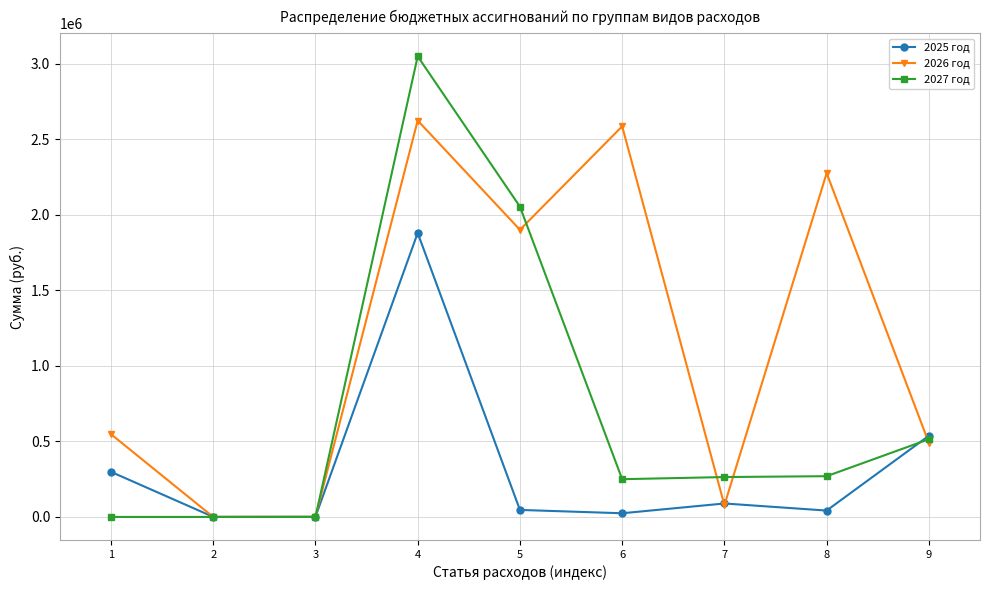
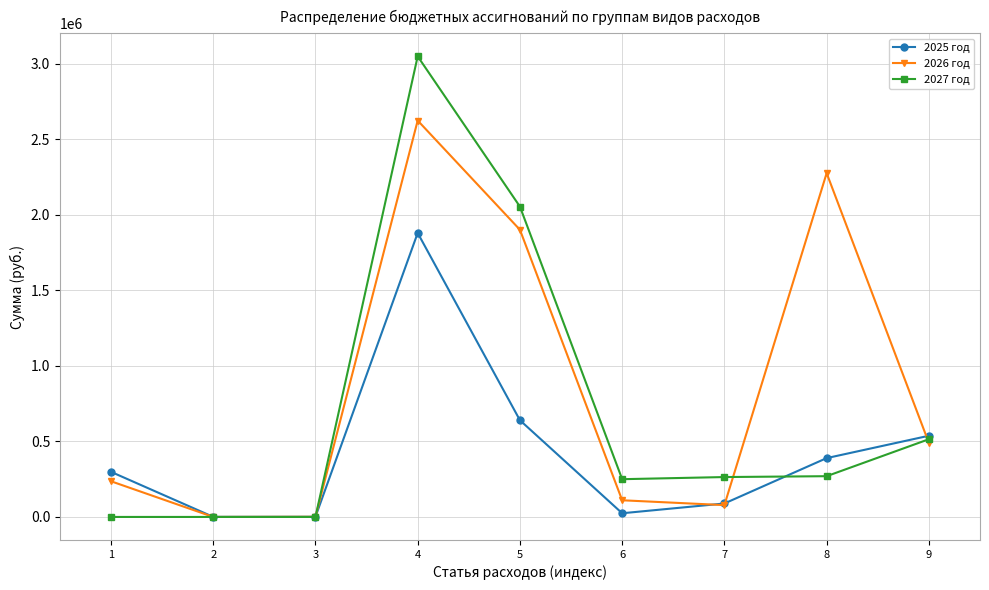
  {
    "2025 год": {
      "1": 300000,
      "4": 1880000,
-     "5": 50000,
+     "5": 640000,
      "6": 20000,
-     "8": 40000,
+     "8": 390000,
      "9": 540000
    },
    "2026 год": {
-     "1": 550000,
+     "1": 240000,
      "4": 2630000,
      "5": 1900000,
-     "6": 2590000,
+     "6": 110000,
      "8": 2280000,
      "9": 490000
    },
    "2027 год": {
      "1": 0,
      "4": 3050000,
      "5": 2060000,
      "6": 250000,
      "7": 260000,
      "8": 270000,
      "9": 510000
    }
  }
